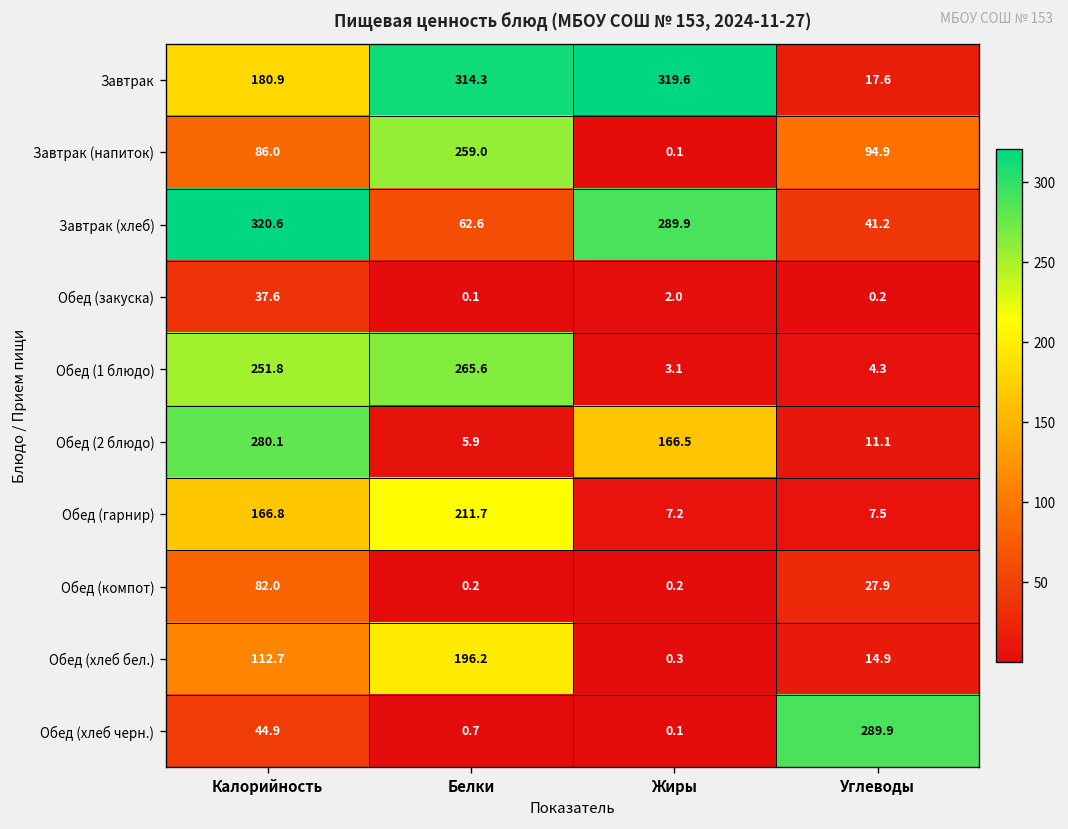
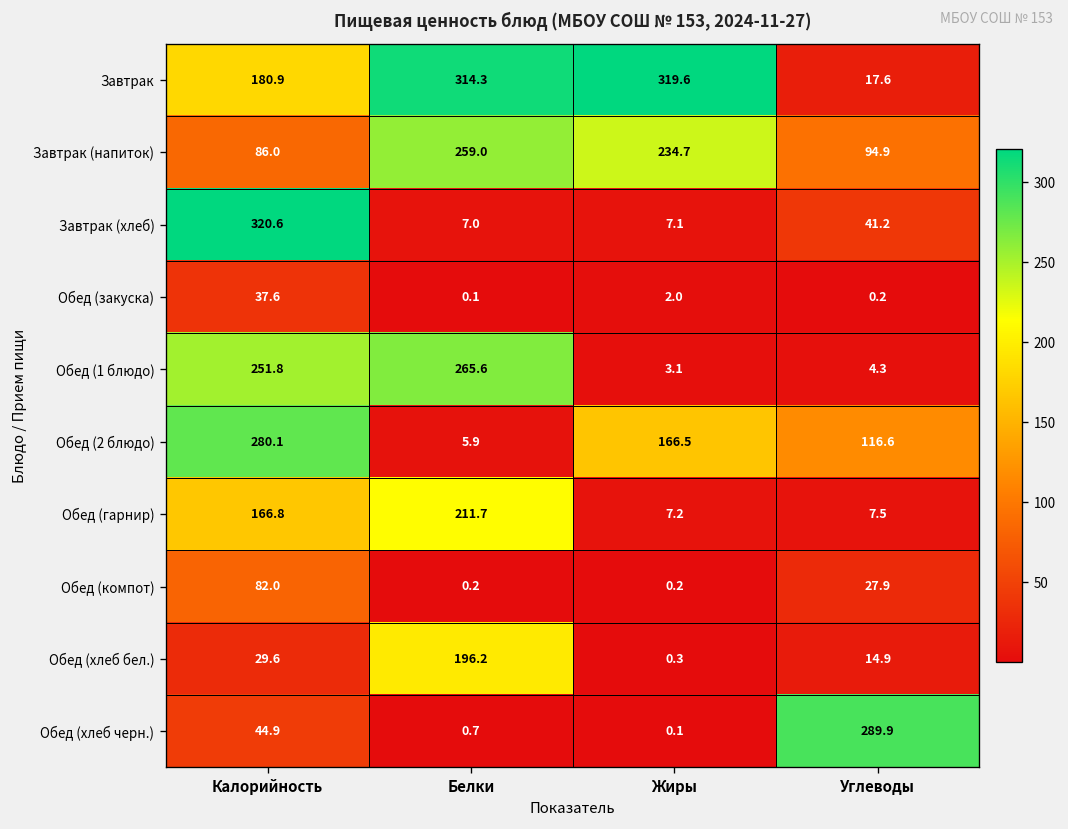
  {
    "Завтрак": {
      "Калорийность": 180.9,
      "Белки": 314.3,
      "Жиры": 319.6,
      "Углеводы": 17.6
    },
    "Завтрак (напиток)": {
      "Калорийность": 86.0,
      "Белки": 259.0,
-     "Жиры": 0.1,
+     "Жиры": 234.7,
      "Углеводы": 94.9
    },
    "Завтрак (хлеб)": {
      "Калорийность": 320.6,
-     "Белки": 62.6,
-     "Жиры": 289.9,
+     "Белки": 7.0,
+     "Жиры": 7.1,
      "Углеводы": 41.2
    },
    "Обед (закуска)": {
      "Калорийность": 37.6,
      "Белки": 0.1,
      "Жиры": 2.0,
      "Углеводы": 0.2
    },
    "Обед (1 блюдо)": {
      "Калорийность": 251.8,
      "Белки": 265.6,
      "Жиры": 3.1,
      "Углеводы": 4.3
    },
    "Обед (2 блюдо)": {
      "Калорийность": 280.1,
      "Белки": 5.9,
      "Жиры": 166.5,
-     "Углеводы": 11.1
+     "Углеводы": 116.6
    },
    "Обед (гарнир)": {
      "Калорийность": 166.8,
      "Белки": 211.7,
      "Жиры": 7.2,
      "Углеводы": 7.5
    },
    "Обед (компот)": {
      "Калорийность": 82.0,
      "Белки": 0.2,
      "Жиры": 0.2,
      "Углеводы": 27.9
    },
    "Обед (хлеб бел.)": {
-     "Калорийность": 112.7,
+     "Калорийность": 29.6,
      "Белки": 196.2,
      "Жиры": 0.3,
      "Углеводы": 14.9
    },
    "Обед (хлеб черн.)": {
      "Калорийность": 44.9,
      "Белки": 0.7,
      "Жиры": 0.1,
      "Углеводы": 289.9
    }
  }
